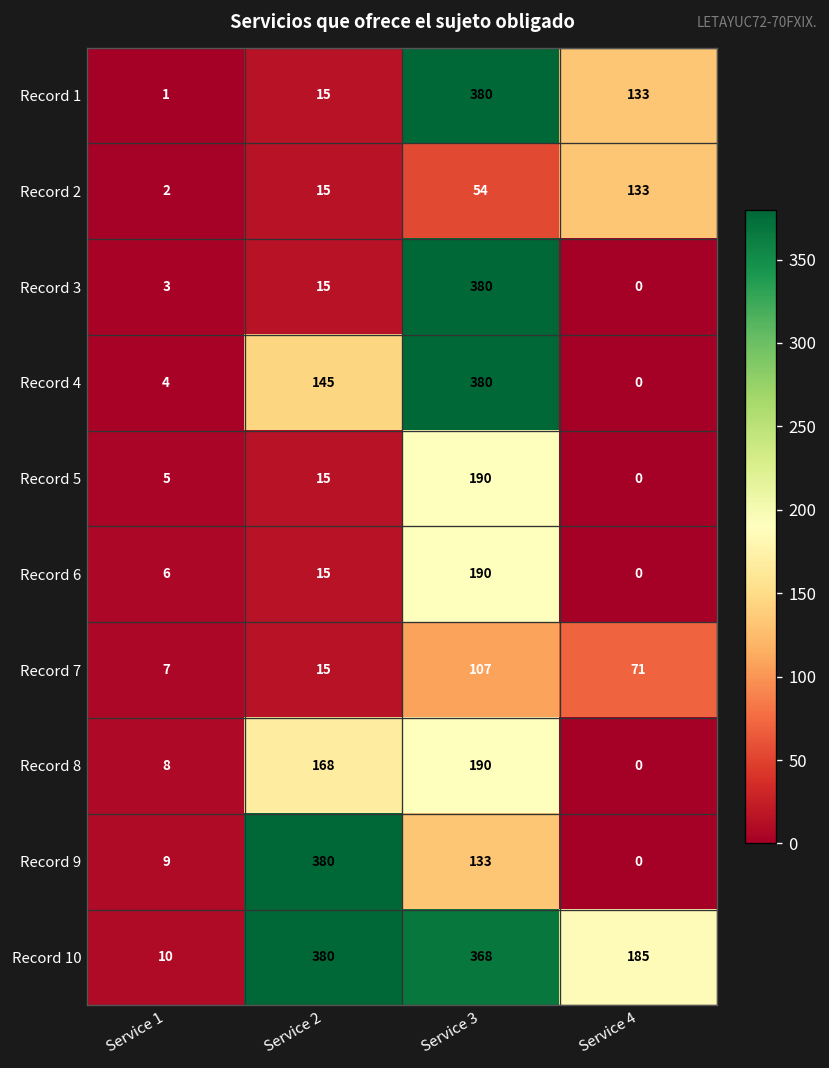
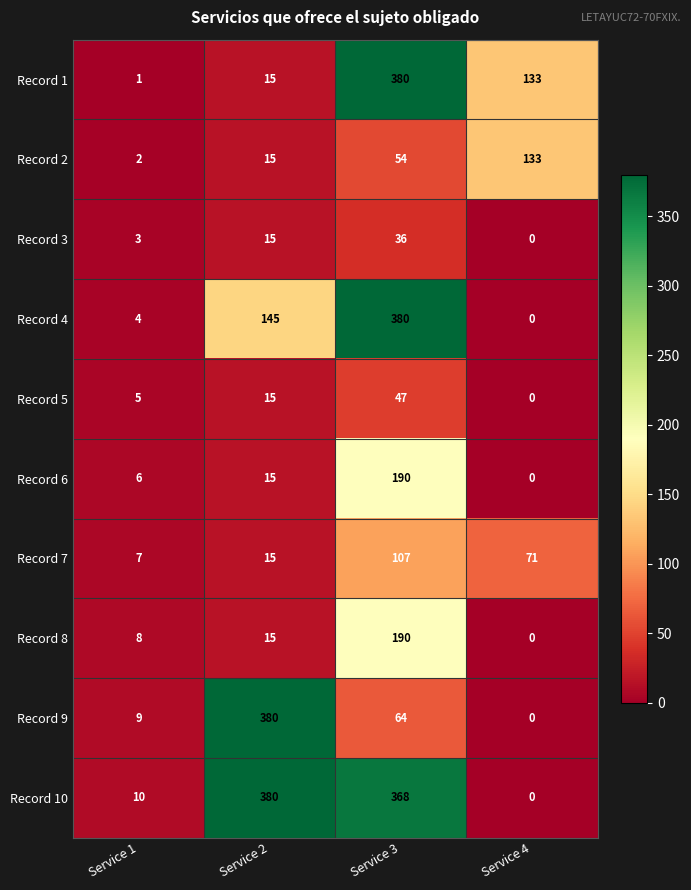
  {
    "Record 1": {
      "Service 1": 1,
      "Service 2": 15,
      "Service 3": 380,
      "Service 4": 133
    },
    "Record 2": {
      "Service 1": 2,
      "Service 2": 15,
      "Service 3": 54,
      "Service 4": 133
    },
    "Record 3": {
      "Service 1": 3,
      "Service 2": 15,
-     "Service 3": 380,
+     "Service 3": 36,
      "Service 4": 0
    },
    "Record 4": {
      "Service 1": 4,
      "Service 2": 145,
      "Service 3": 380,
      "Service 4": 0
    },
    "Record 5": {
      "Service 1": 5,
      "Service 2": 15,
-     "Service 3": 190,
+     "Service 3": 47,
      "Service 4": 0
    },
    "Record 6": {
      "Service 1": 6,
      "Service 2": 15,
      "Service 3": 190,
      "Service 4": 0
    },
    "Record 7": {
      "Service 1": 7,
      "Service 2": 15,
      "Service 3": 107,
      "Service 4": 71
    },
    "Record 8": {
      "Service 1": 8,
-     "Service 2": 168,
+     "Service 2": 15,
      "Service 3": 190,
      "Service 4": 0
    },
    "Record 9": {
      "Service 1": 9,
      "Service 2": 380,
-     "Service 3": 133,
+     "Service 3": 64,
      "Service 4": 0
    },
    "Record 10": {
      "Service 1": 10,
      "Service 2": 380,
      "Service 3": 368,
-     "Service 4": 185
+     "Service 4": 0
    }
  }
